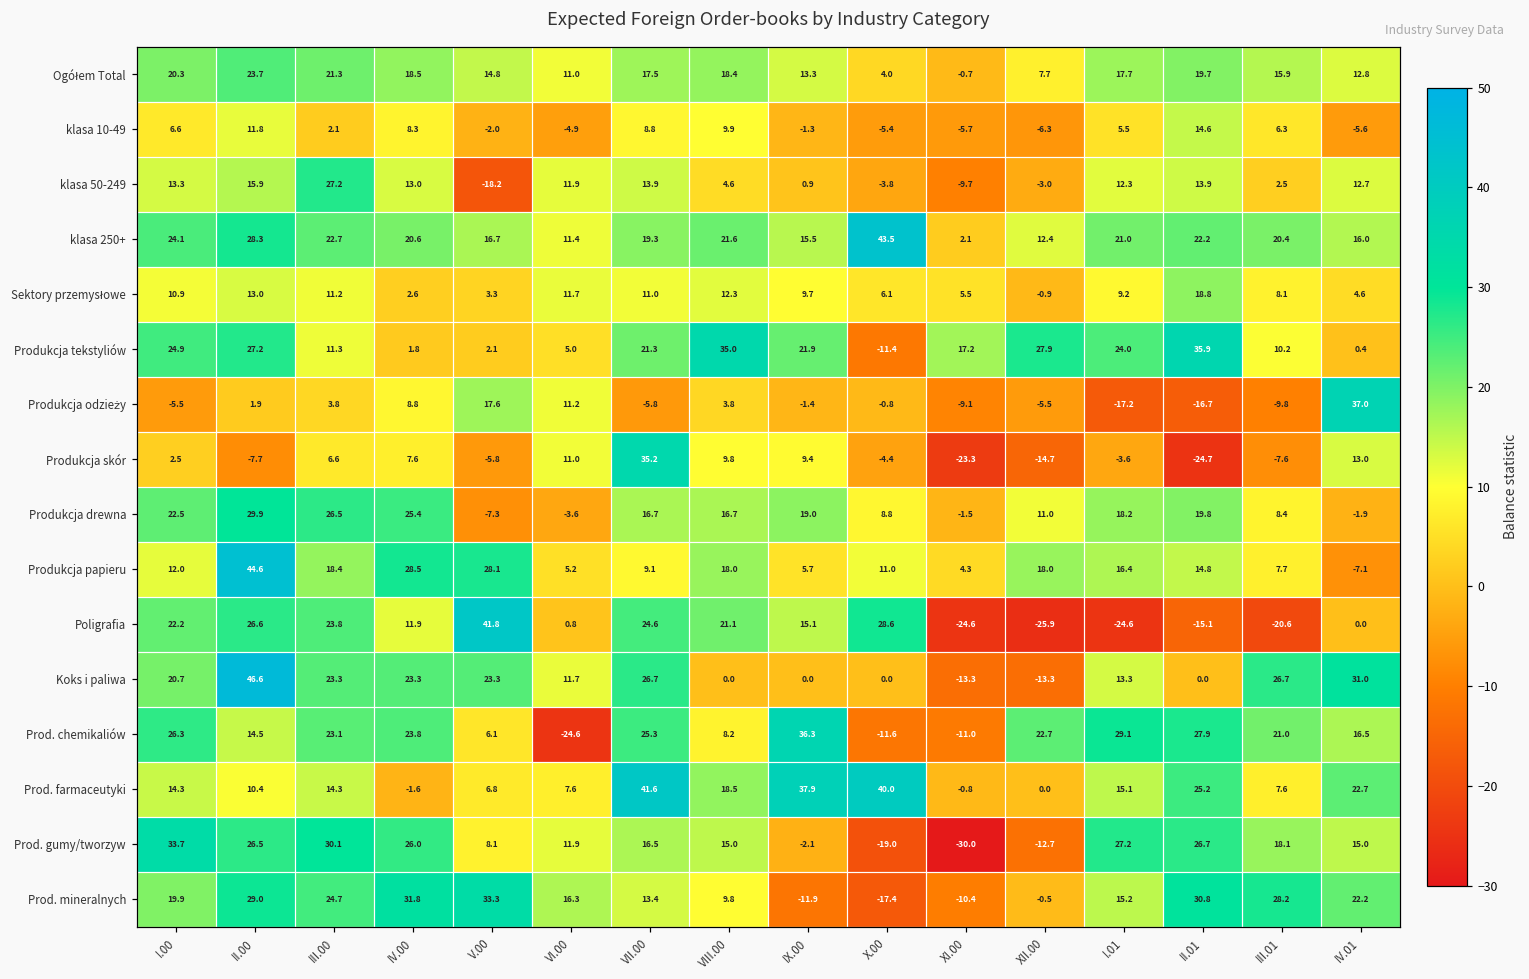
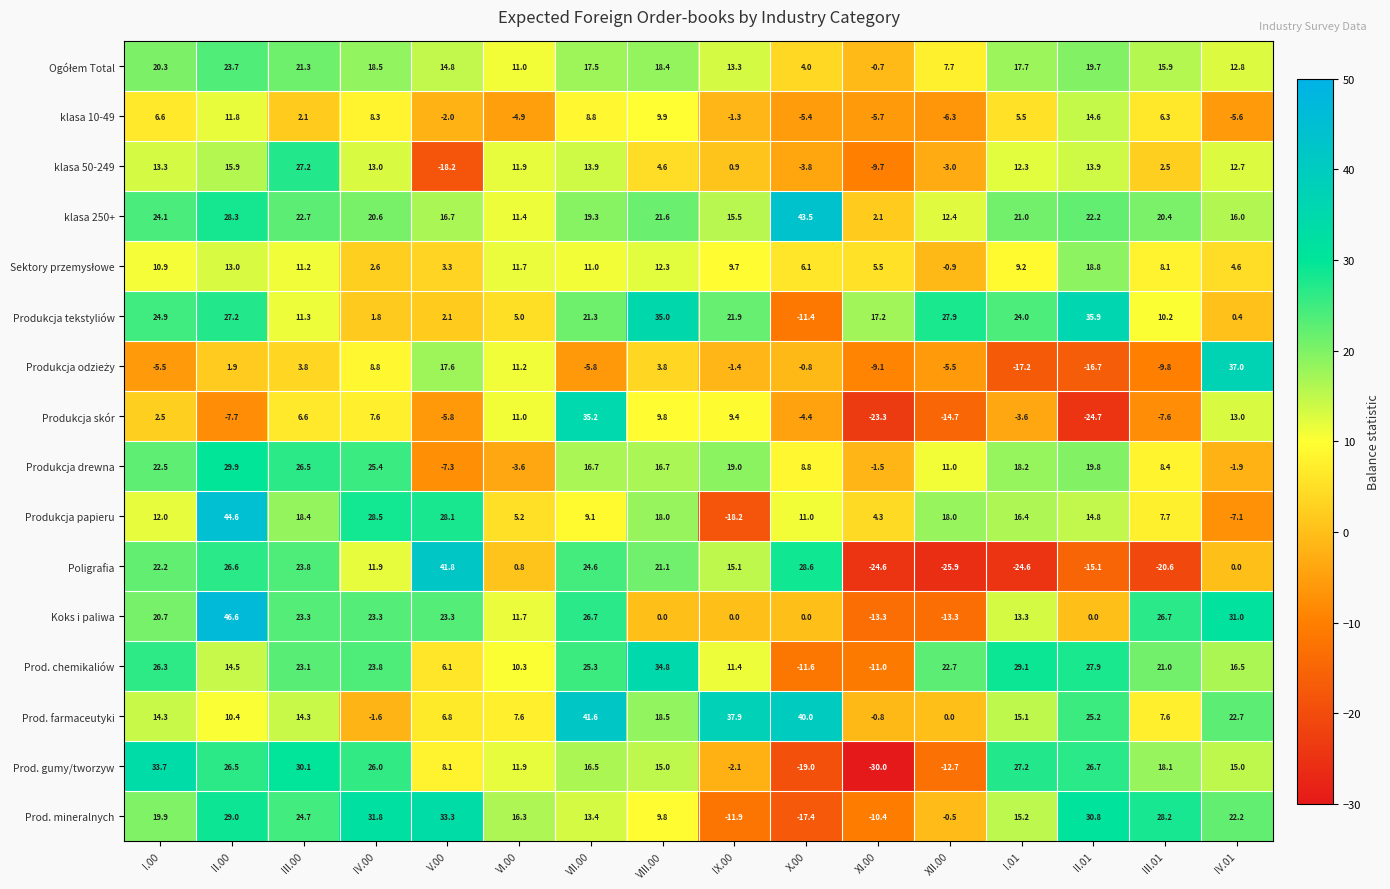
  {
    "Produkcja papieru": {
      "I.00": 12.0,
      "II.00": 44.6,
      "III.00": 18.4,
      "IV.00": 28.5,
      "V.00": 28.1,
      "VI.00": 5.2,
      "VII.00": 9.1,
      "VIII.00": 18.0,
-     "IX.00": 5.7,
+     "IX.00": -18.2,
      "X.00": 11.0,
      "XI.00": 4.3,
      "XII.00": 18.0,
      "I.01": 16.4,
      "II.01": 14.8,
      "III.01": 7.7,
      "IV.01": -7.1
    },
    "Prod. chemikaliów": {
      "I.00": 26.3,
      "II.00": 14.5,
      "III.00": 23.1,
      "IV.00": 23.8,
      "V.00": 6.1,
-     "VI.00": -24.6,
+     "VI.00": 10.3,
      "VII.00": 25.3,
-     "VIII.00": 8.2,
-     "IX.00": 36.3,
+     "VIII.00": 34.8,
+     "IX.00": 11.4,
      "X.00": -11.6,
      "XI.00": -11.0,
      "XII.00": 22.7,
      "I.01": 29.1,
      "II.01": 27.9,
      "III.01": 21.0,
      "IV.01": 16.5
    }
  }
